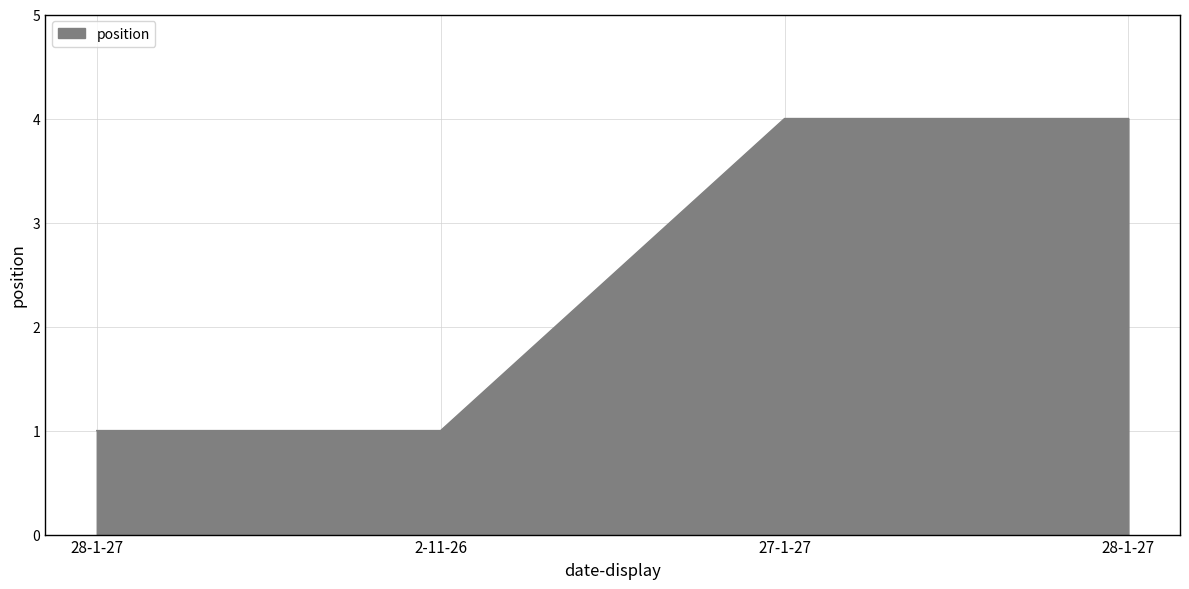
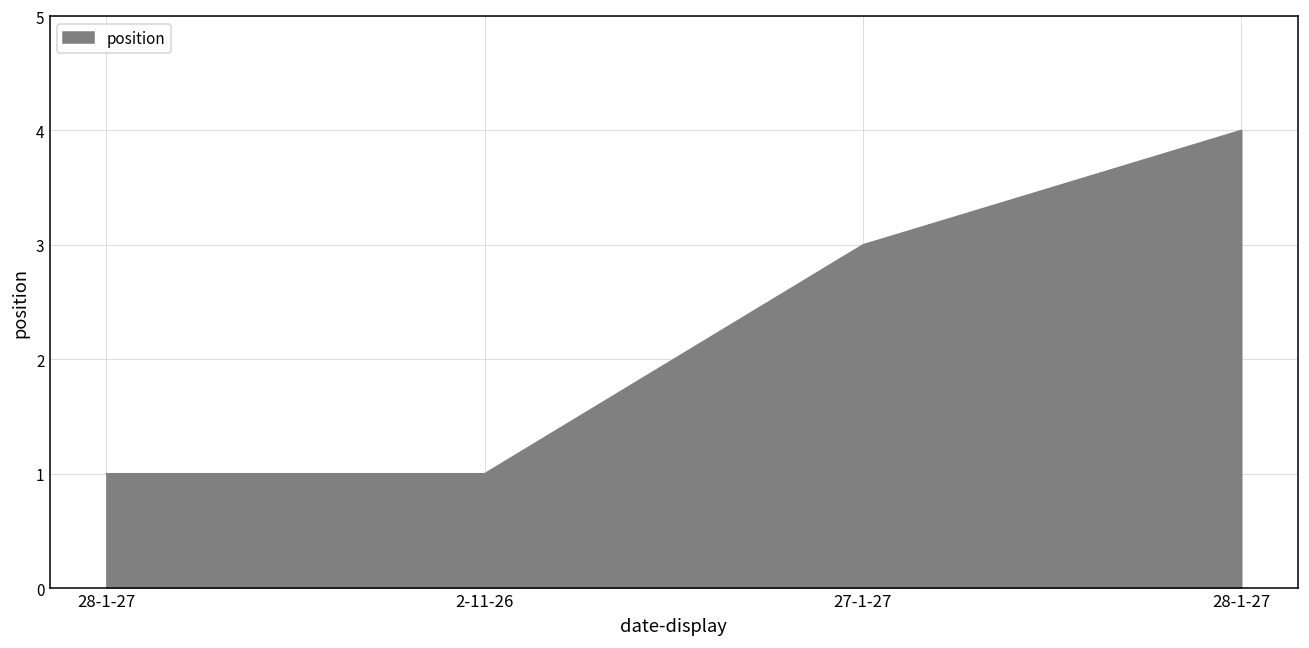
  {
    "2-11-26": 1,
-   "27-1-27": 4
+   "27-1-27": 3
  }
